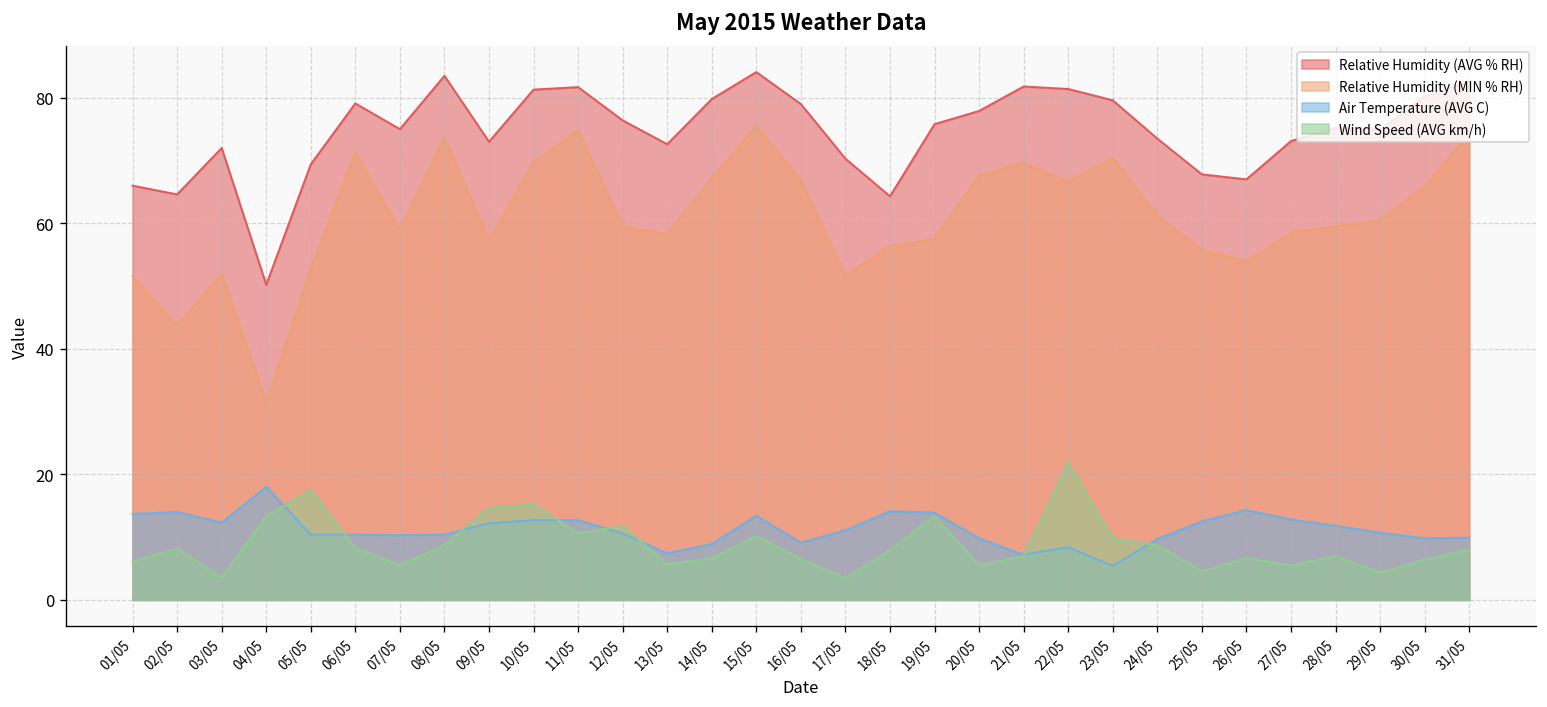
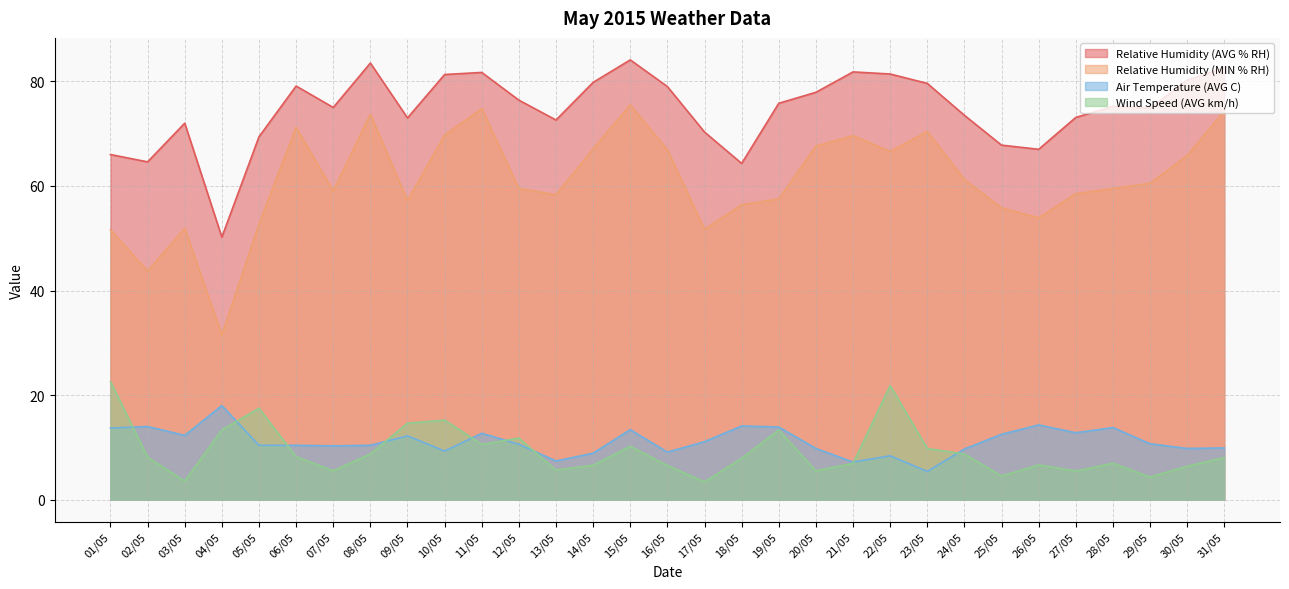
  {
    "Air Temperature (AVG C)": {
      "01/05": 14,
      "02/05": 14,
      "03/05": 12,
      "04/05": 18,
      "05/05": 10,
      "06/05": 10,
      "07/05": 10,
      "08/05": 10,
      "09/05": 12,
-     "10/05": 13,
+     "10/05": 9,
      "11/05": 13,
      "12/05": 11,
      "13/05": 7,
      "14/05": 9,
      "15/05": 13,
      "16/05": 9,
      "17/05": 11,
      "18/05": 14,
      "19/05": 14,
      "20/05": 10,
      "22/05": 8,
      "23/05": 5,
      "24/05": 10,
      "25/05": 13,
      "26/05": 14,
      "27/05": 13,
-     "28/05": 12,
+     "28/05": 14,
      "29/05": 11,
      "30/05": 10,
      "31/05": 10
    },
    "Wind Speed (AVG km/h)": {
-     "01/05": 6,
+     "01/05": 23,
      "02/05": 8,
      "03/05": 4,
      "04/05": 13,
      "05/05": 17,
      "06/05": 8,
      "07/05": 6,
      "08/05": 9,
      "09/05": 15,
      "10/05": 15,
      "11/05": 11,
      "12/05": 12,
      "13/05": 6,
      "14/05": 7,
      "15/05": 10,
      "16/05": 7,
      "17/05": 3,
      "18/05": 8,
      "19/05": 13,
      "20/05": 6,
      "22/05": 22,
      "23/05": 10,
      "24/05": 9,
      "25/05": 5,
      "26/05": 7,
      "27/05": 5,
      "28/05": 7,
      "29/05": 4,
      "30/05": 6,
      "31/05": 8
    }
  }
